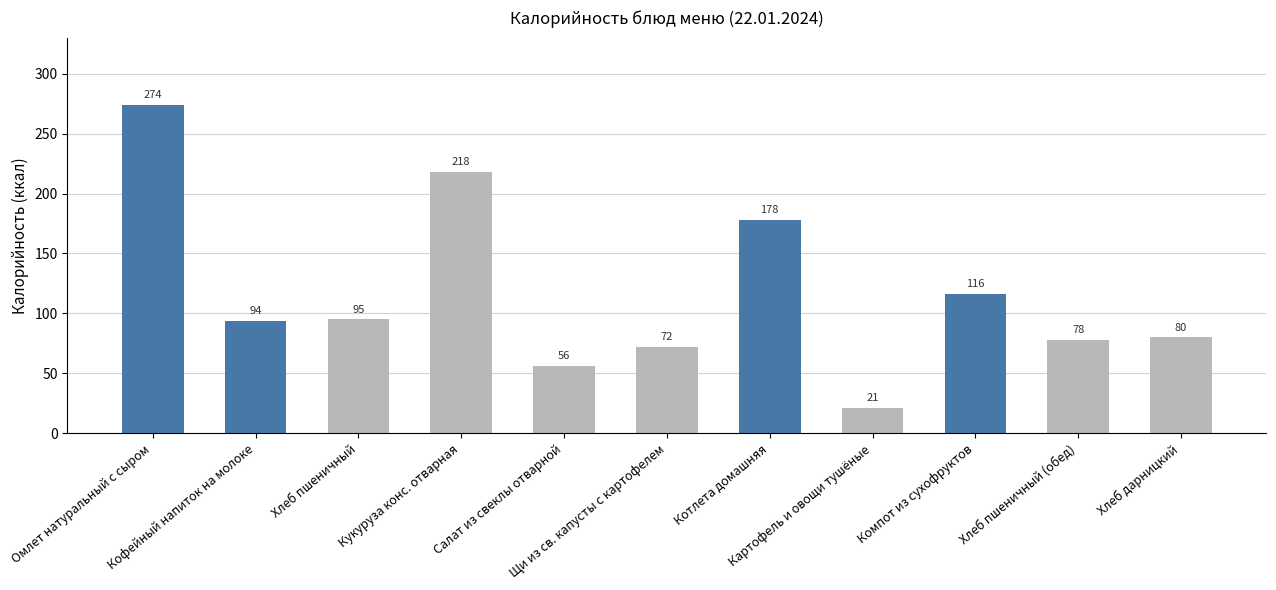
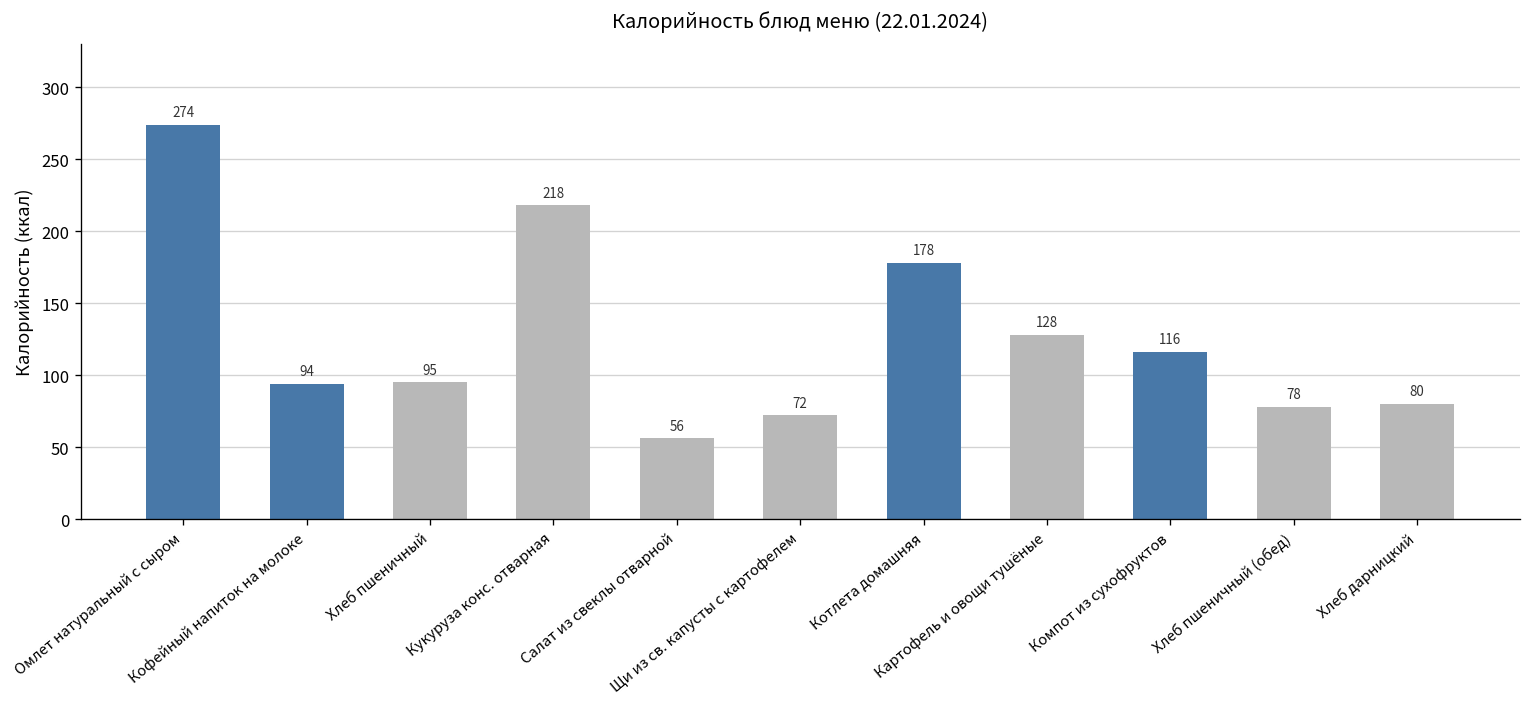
  {
    "Омлет натуральный с сыром": 274,
    "Кофейный напиток на молоке": 94,
    "Хлеб пшеничный": 95,
    "Кукуруза конс. отварная": 218,
    "Салат из свеклы отварной": 56,
    "Щи из св. капусты с картофелем": 72,
    "Котлета домашняя": 178,
-   "Картофель и овощи тушёные": 21,
+   "Картофель и овощи тушёные": 128,
    "Компот из сухофруктов": 116,
    "Хлеб пшеничный (обед)": 78,
    "Хлеб дарницкий": 80
  }
